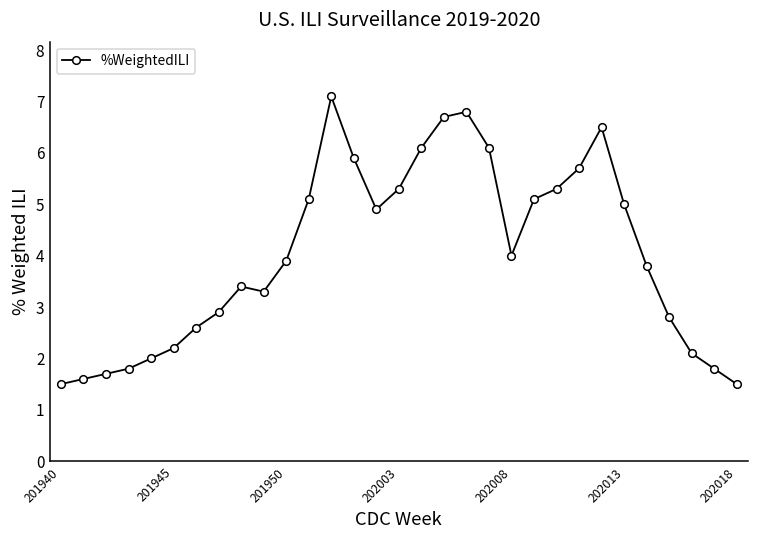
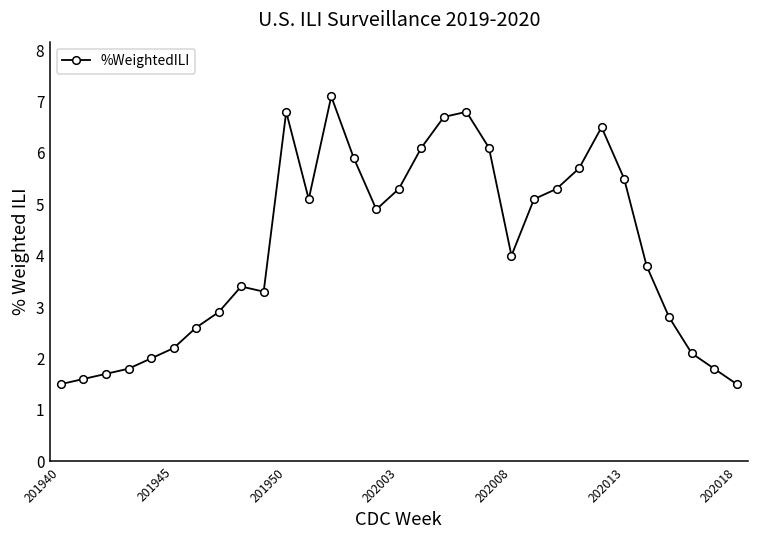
  {
    "201940": 1.5,
    "201945": 2.2,
-   "201950": 3.9,
+   "201950": 6.8,
    "202003": 5.3,
    "202008": 4.0,
-   "202013": 5.0,
+   "202013": 5.5,
    "202018": 1.5
  }
